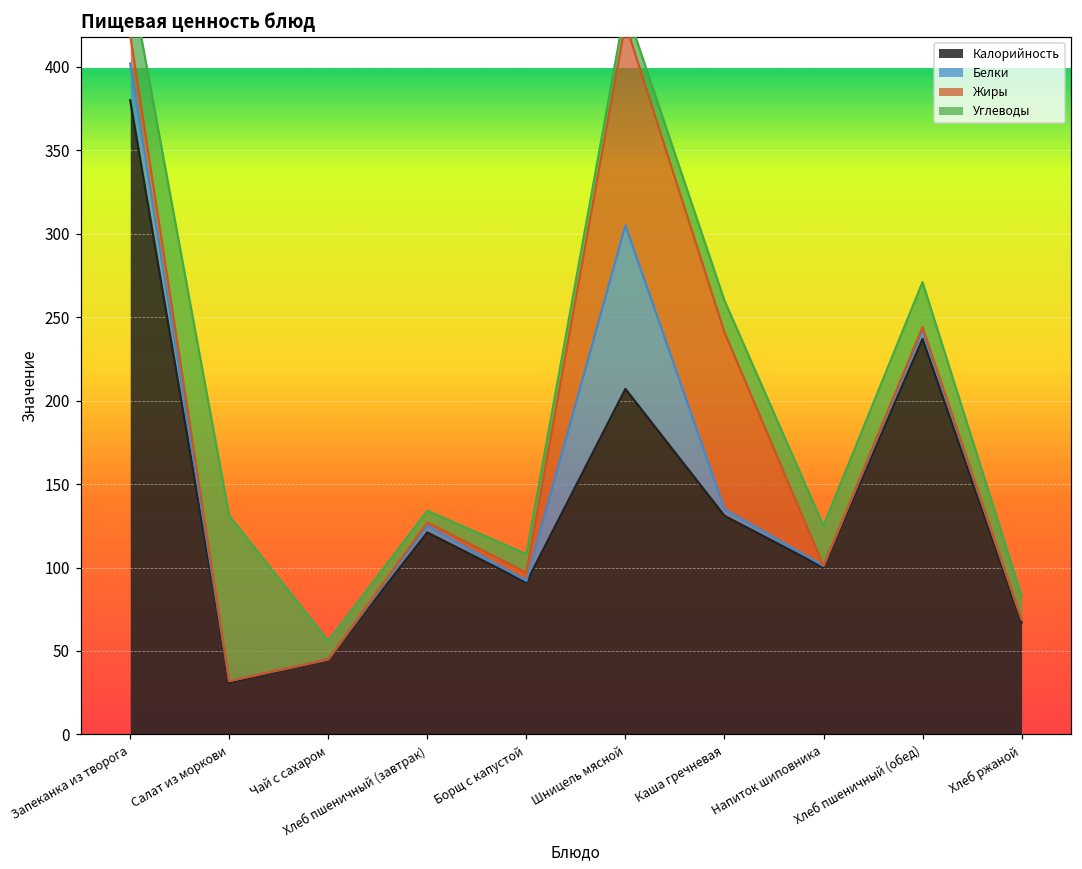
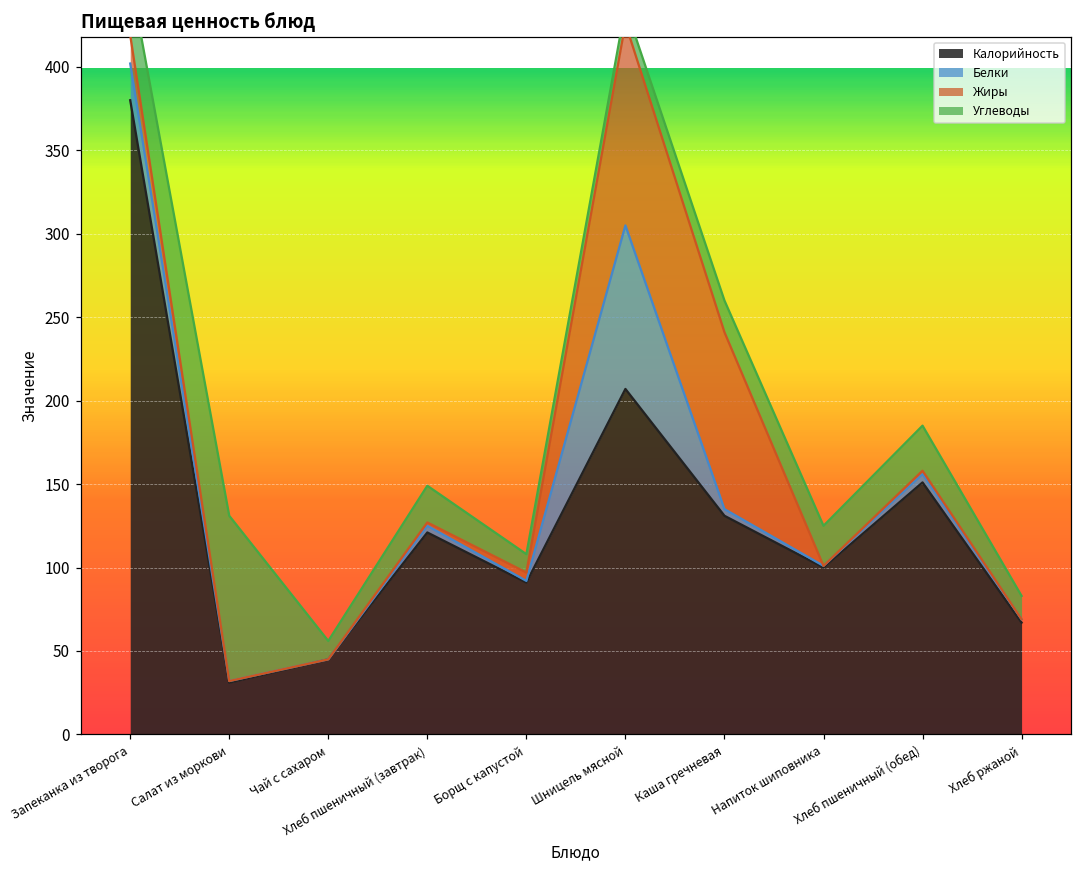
  {
    "Калорийность": {
      "Запеканка из творога": 380,
      "Хлеб пшеничный (завтрак)": 121,
      "Шницель мясной": 207,
      "Каша гречневая": 131,
-     "Хлеб пшеничный (обед)": 237,
+     "Хлеб пшеничный (обед)": 151,
      "Хлеб ржаной": 67
    },
    "Белки": {
      "Запеканка из творога": 22,
      "Хлеб пшеничный (завтрак)": 4,
      "Шницель мясной": 98,
      "Каша гречневая": 4,
      "Хлеб пшеничный (обед)": 5
    },
    "Жиры": {
      "Запеканка из творога": 17,
      "Хлеб пшеничный (завтрак)": 2,
      "Борщ с капустой": 5,
      "Каша гречневая": 106,
      "Хлеб пшеничный (обед)": 2
    },
    "Углеводы": {
      "Салат из моркови": 99,
      "Чай с сахаром": 11,
-     "Хлеб пшеничный (завтрак)": 7,
+     "Хлеб пшеничный (завтрак)": 22,
      "Борщ с капустой": 11,
      "Каша гречневая": 19,
      "Напиток шиповника": 24,
      "Хлеб пшеничный (обед)": 27,
      "Хлеб ржаной": 14
    }
  }
